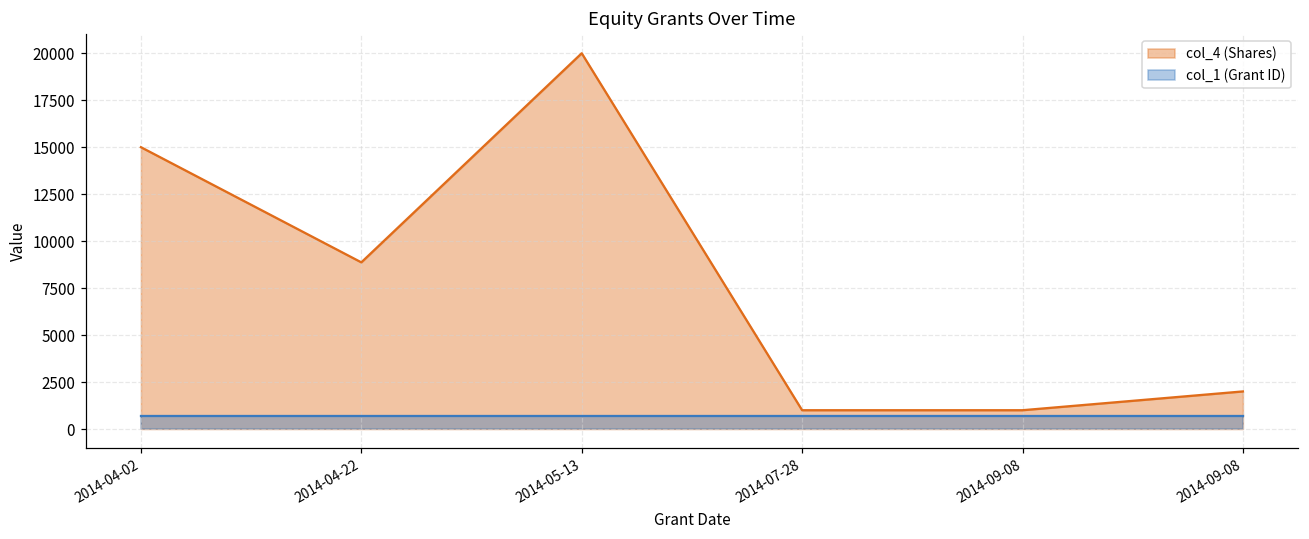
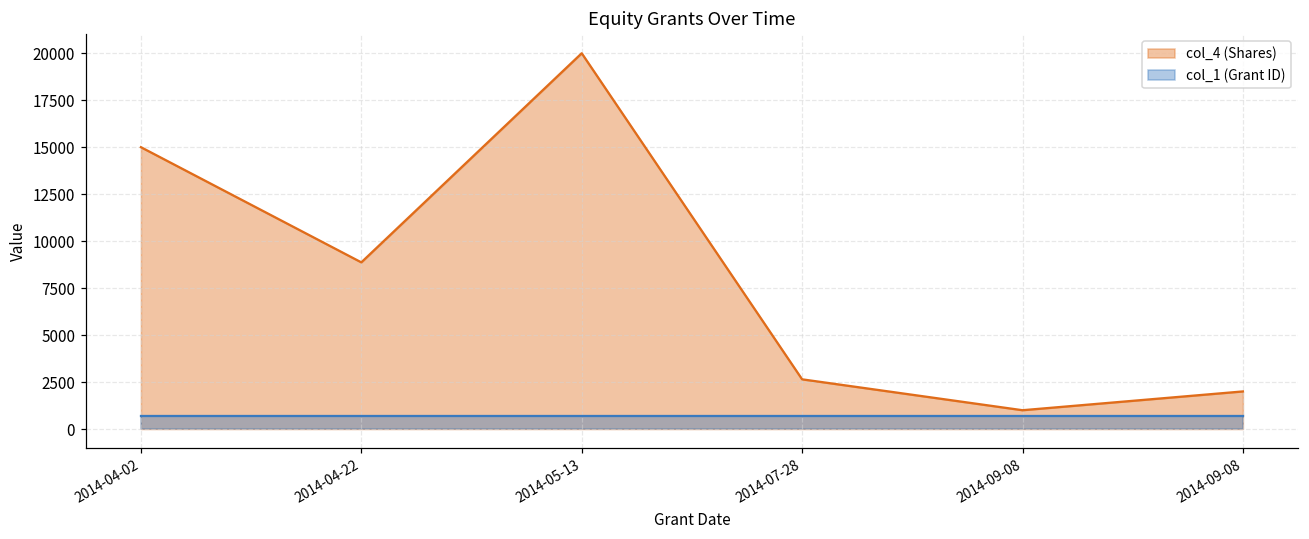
  {
    "col_4 (Shares)": {
      "2014-04-02": 15000,
      "2014-04-22": 8900,
      "2014-05-13": 20000,
-     "2014-07-28": 1000
+     "2014-07-28": 2600
    },
    "col_1 (Grant ID)": {
      "2014-04-02": 700,
      "2014-04-22": 700,
      "2014-05-13": 700,
      "2014-07-28": 700
    }
  }
